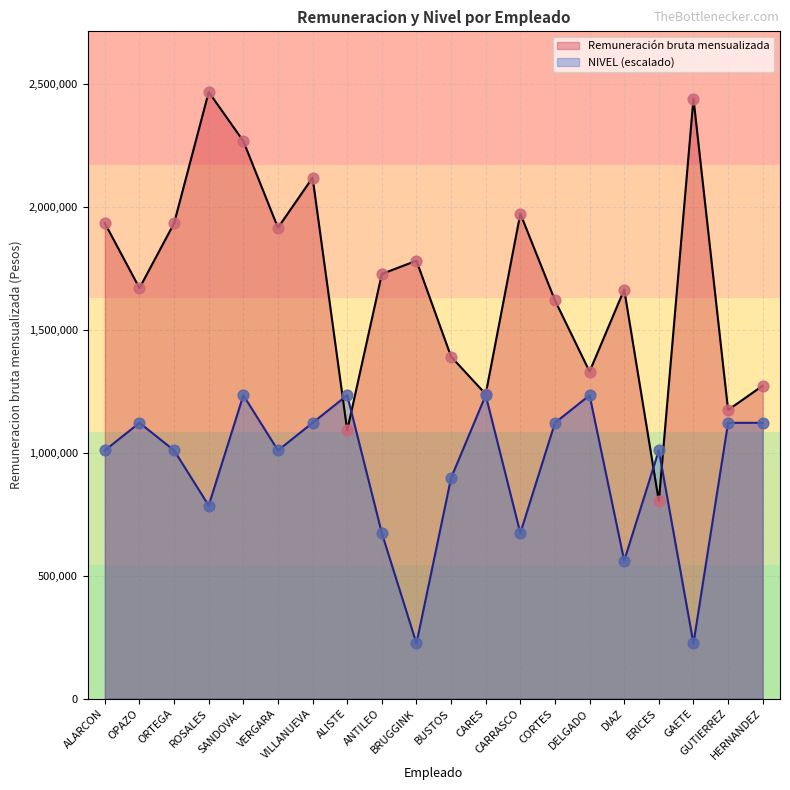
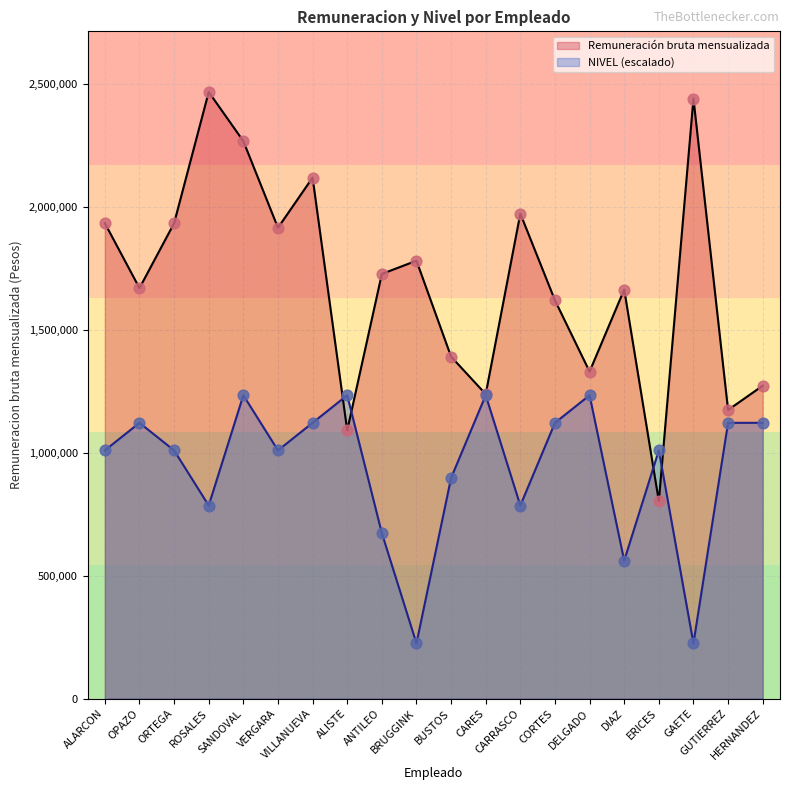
  {
    "Remuneración bruta mensualizada": {
      "ALARCON": "1,930,000",
      "OPAZO": "1,670,000",
      "ORTEGA": "1,930,000",
      "ROSALES": "2,470,000",
      "SANDOVAL": "2,270,000",
      "VERGARA": "1,920,000",
      "VILLANUEVA": "2,120,000",
      "ALISTE": "1,090,000",
      "ANTILEO": "1,730,000",
      "BRUGGINK": "1,780,000",
      "BUSTOS": "1,390,000",
      "CARRASCO": "1,970,000",
      "CORTES": "1,620,000",
      "DELGADO": "1,330,000",
      "DIAZ": "1,660,000",
      "ERICES": "800,000",
      "GAETE": "2,440,000",
      "GUTIERREZ": "1,170,000",
      "HERNANDEZ": "1,270,000"
    },
    "NIVEL (escalado)": {
      "ALARCON": "1,010,000",
      "OPAZO": "1,120,000",
      "ORTEGA": "1,010,000",
      "ROSALES": "790,000",
      "SANDOVAL": "1,230,000",
      "VERGARA": "1,010,000",
      "VILLANUEVA": "1,120,000",
      "ALISTE": "1,230,000",
      "ANTILEO": "670,000",
      "BRUGGINK": "220,000",
      "BUSTOS": "900,000",
-     "CARRASCO": "670,000",
+     "CARRASCO": "790,000",
      "CORTES": "1,120,000",
      "DELGADO": "1,230,000",
      "DIAZ": "560,000",
      "ERICES": "1,010,000",
      "GAETE": "220,000",
      "GUTIERREZ": "1,120,000",
      "HERNANDEZ": "1,120,000"
    }
  }
